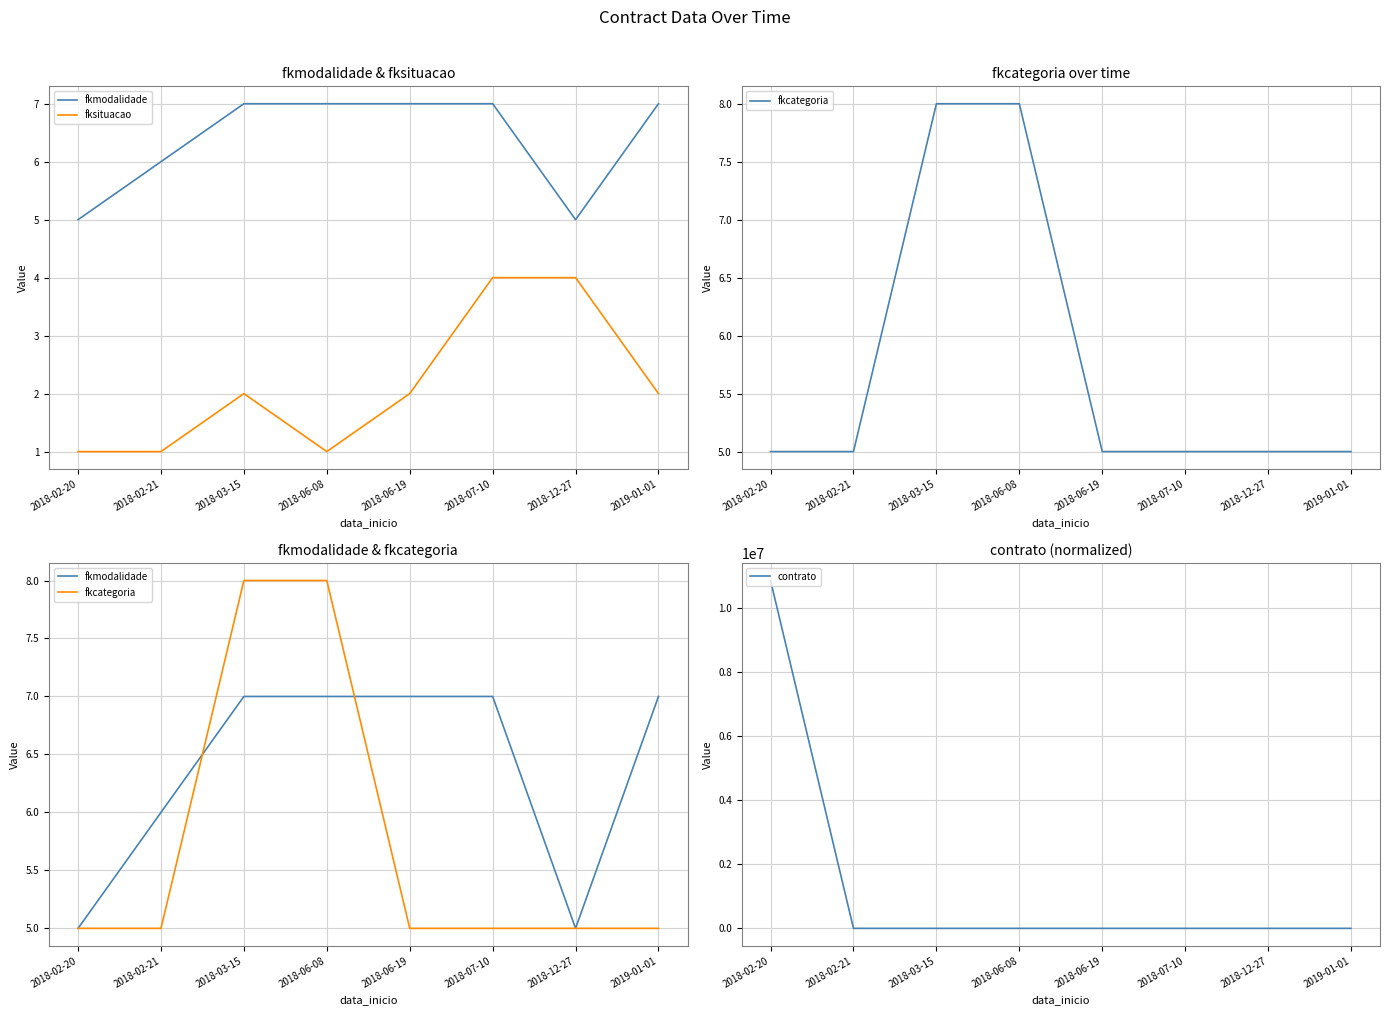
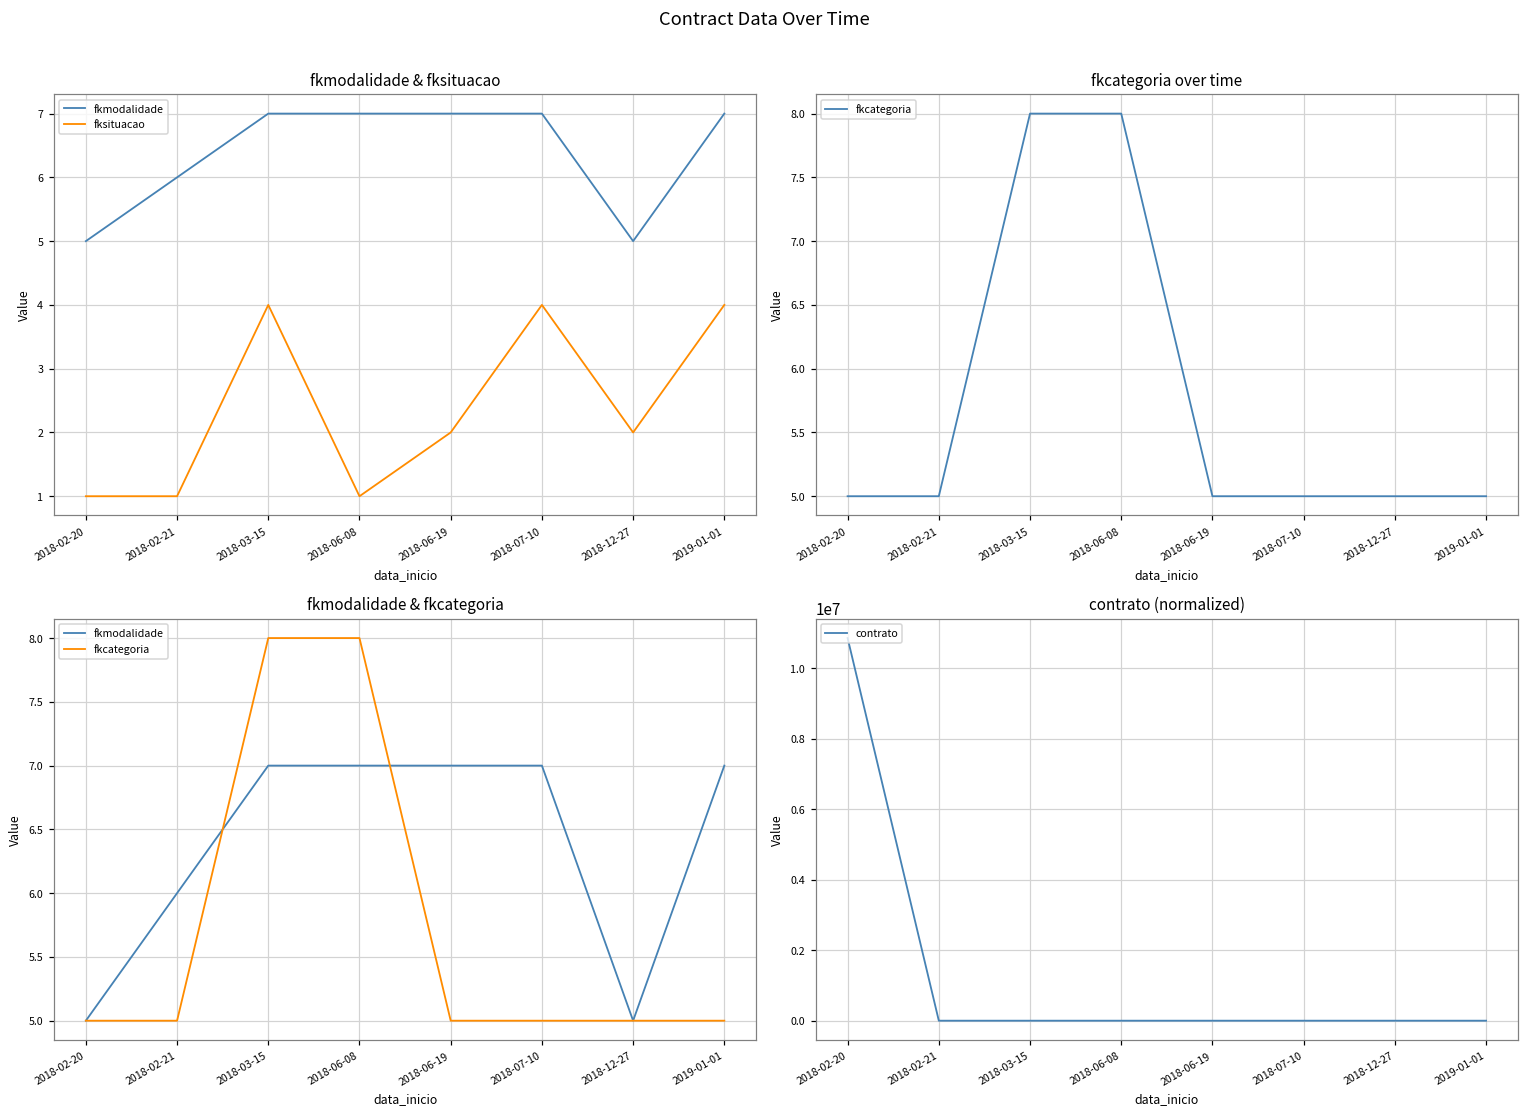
  {
    "fkmodalidade & fksituacao": {
      "fkmodalidade": {
        "2018-02-20": 5,
        "2018-02-21": 6,
        "2018-03-15": 7,
        "2018-06-08": 7,
        "2018-06-19": 7,
        "2018-07-10": 7,
        "2018-12-27": 5,
        "2019-01-01": 7
      },
      "fksituacao": {
        "2018-02-20": 1,
        "2018-02-21": 1,
-       "2018-03-15": 2,
+       "2018-03-15": 4,
        "2018-06-08": 1,
        "2018-06-19": 2,
        "2018-07-10": 4,
-       "2018-12-27": 4,
-       "2019-01-01": 2
+       "2018-12-27": 2,
+       "2019-01-01": 4
      }
    },
    "fkcategoria over time": {
      "2018-02-20": 5.00,
      "2018-02-21": 5.00,
      "2018-03-15": 8.00,
      "2018-06-08": 8.00,
      "2018-06-19": 5.00,
      "2018-07-10": 5.00,
      "2018-12-27": 5.00,
      "2019-01-01": 5.00
    },
    "fkmodalidade & fkcategoria": {
      "fkmodalidade": {
        "2018-02-21": 6.00,
        "2018-03-15": 7.00,
        "2018-06-08": 7.00,
        "2018-06-19": 7.00,
        "2018-07-10": 7.00,
        "2019-01-01": 7.00
      },
      "fkcategoria": {
        "2018-02-21": 5.00,
        "2018-03-15": 8.00,
        "2018-06-08": 8.00,
        "2018-06-19": 5.00,
        "2018-07-10": 5.00,
        "2019-01-01": 5.00
      }
    },
    "contrato (normalized)": {
      "2018-02-21": 0,
      "2018-03-15": 0,
      "2018-06-08": 0,
      "2018-06-19": 0,
      "2018-07-10": 0,
      "2018-12-27": 0,
      "2019-01-01": 0
    }
  }
